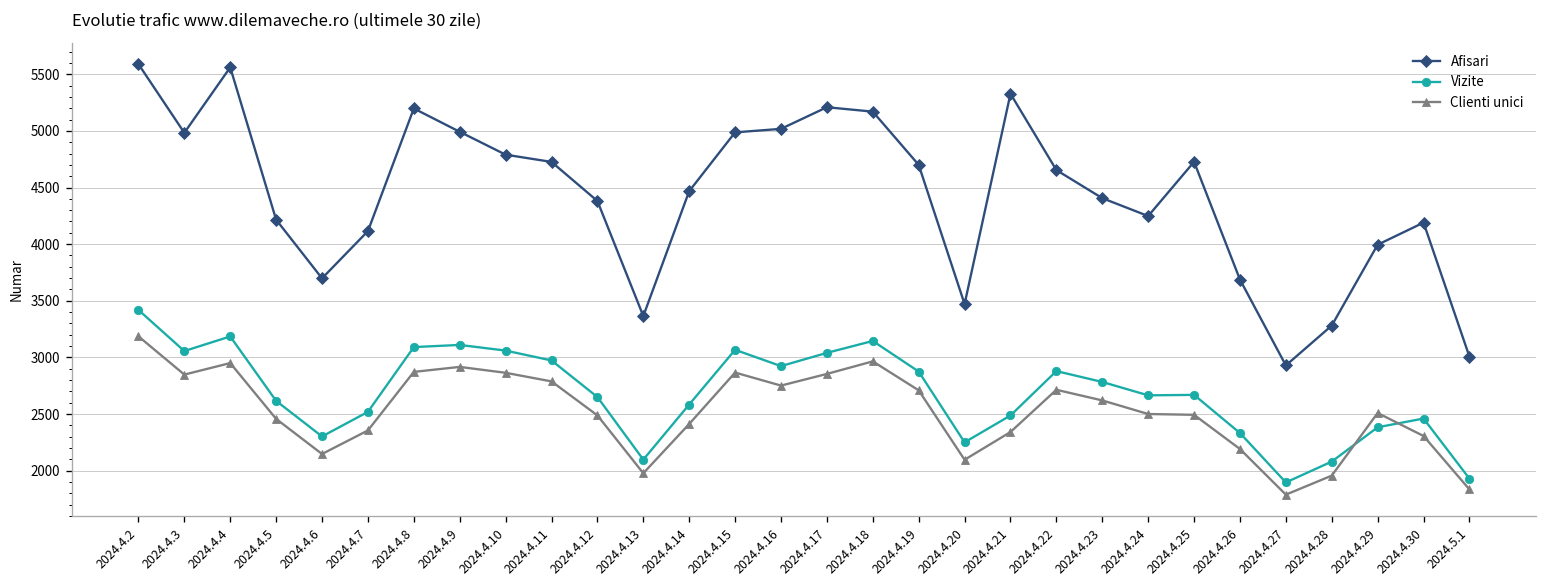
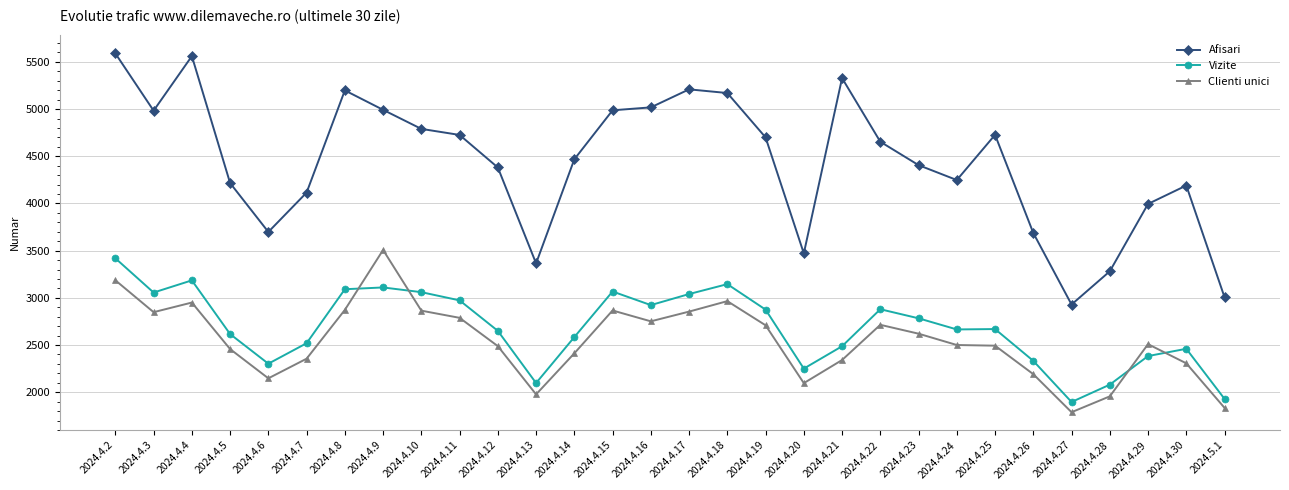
  {
    "Afisari": {
      "2024.4.2": 5600,
      "2024.4.3": 5000,
      "2024.4.4": 5600,
      "2024.4.5": 4200,
      "2024.4.6": 3700,
      "2024.4.7": 4100,
      "2024.4.8": 5200,
      "2024.4.9": 5000,
      "2024.4.10": 4800,
      "2024.4.11": 4700,
      "2024.4.12": 4400,
      "2024.4.13": 3400,
      "2024.4.14": 4500,
      "2024.4.15": 5000,
      "2024.4.16": 5000,
      "2024.4.17": 5200,
      "2024.4.18": 5200,
      "2024.4.19": 4700,
      "2024.4.20": 3500,
      "2024.4.21": 5300,
      "2024.4.22": 4700,
      "2024.4.23": 4400,
      "2024.4.24": 4200,
      "2024.4.25": 4700,
      "2024.4.26": 3700,
      "2024.4.27": 2900,
      "2024.4.28": 3300,
      "2024.4.29": 4000,
      "2024.4.30": 4200,
      "2024.5.1": 3000
    },
    "Vizite": {
      "2024.4.2": 3400,
      "2024.4.3": 3100,
      "2024.4.4": 3200,
      "2024.4.5": 2600,
      "2024.4.6": 2300,
      "2024.4.7": 2500,
      "2024.4.8": 3100,
      "2024.4.9": 3100,
      "2024.4.10": 3100,
      "2024.4.11": 3000,
      "2024.4.12": 2700,
      "2024.4.13": 2100,
      "2024.4.14": 2600,
      "2024.4.15": 3100,
      "2024.4.16": 2900,
      "2024.4.17": 3000,
      "2024.4.18": 3100,
      "2024.4.19": 2900,
      "2024.4.20": 2300,
      "2024.4.21": 2500,
      "2024.4.22": 2900,
      "2024.4.23": 2800,
      "2024.4.24": 2700,
      "2024.4.25": 2700,
      "2024.4.26": 2300,
      "2024.4.27": 1900,
      "2024.4.28": 2100,
      "2024.4.29": 2400,
      "2024.4.30": 2500,
      "2024.5.1": 1900
    },
    "Clienti unici": {
      "2024.4.2": 3200,
      "2024.4.3": 2800,
      "2024.4.4": 3000,
      "2024.4.5": 2500,
      "2024.4.6": 2100,
      "2024.4.7": 2400,
      "2024.4.8": 2900,
-     "2024.4.9": 2900,
+     "2024.4.9": 3500,
      "2024.4.10": 2900,
      "2024.4.11": 2800,
      "2024.4.12": 2500,
      "2024.4.13": 2000,
      "2024.4.14": 2400,
      "2024.4.15": 2900,
      "2024.4.16": 2800,
      "2024.4.17": 2900,
      "2024.4.18": 3000,
      "2024.4.19": 2700,
      "2024.4.20": 2100,
      "2024.4.21": 2300,
      "2024.4.22": 2700,
      "2024.4.23": 2600,
      "2024.4.24": 2500,
      "2024.4.25": 2500,
      "2024.4.26": 2200,
      "2024.4.27": 1800,
      "2024.4.28": 2000,
      "2024.4.29": 2500,
      "2024.4.30": 2300,
      "2024.5.1": 1800
    }
  }
